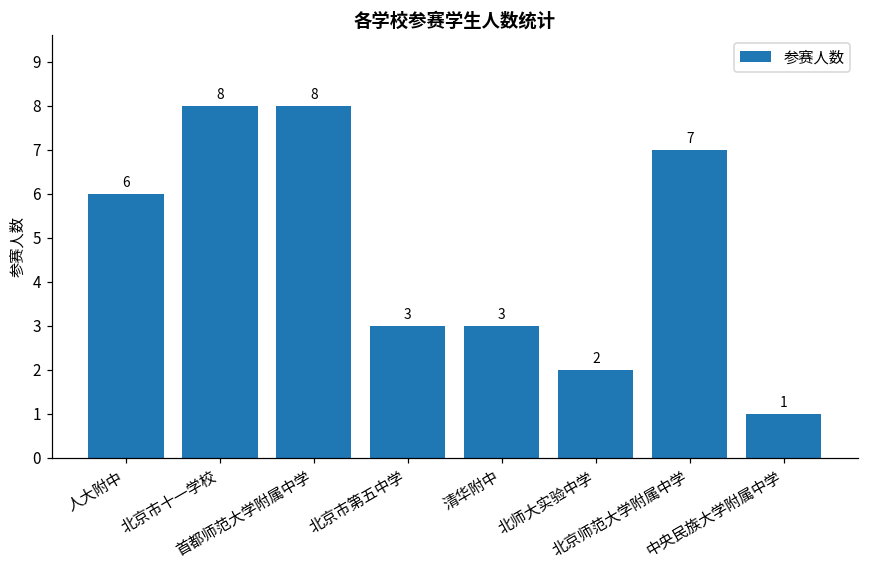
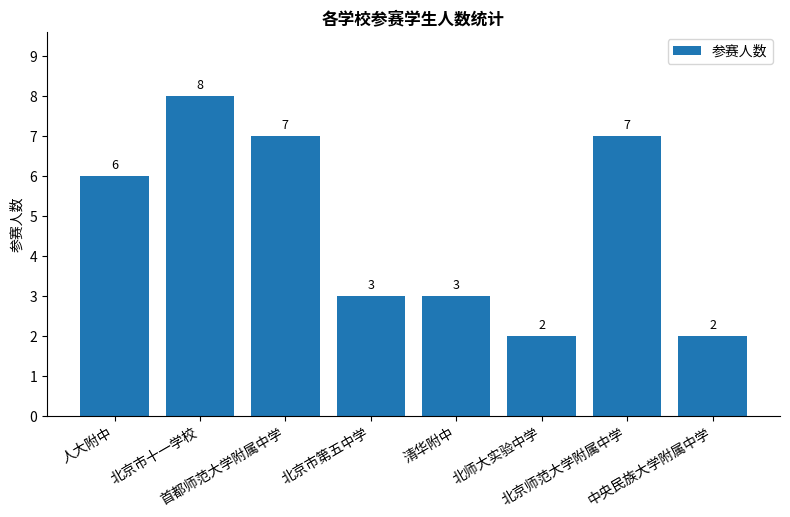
  {
    "人大附中": 6,
    "北京市十一学校": 8,
-   "首都师范大学附属中学": 8,
+   "首都师范大学附属中学": 7,
    "北京市第五中学": 3,
    "清华附中": 3,
    "北师大实验中学": 2,
    "北京师范大学附属中学": 7,
-   "中央民族大学附属中学": 1
+   "中央民族大学附属中学": 2
  }
